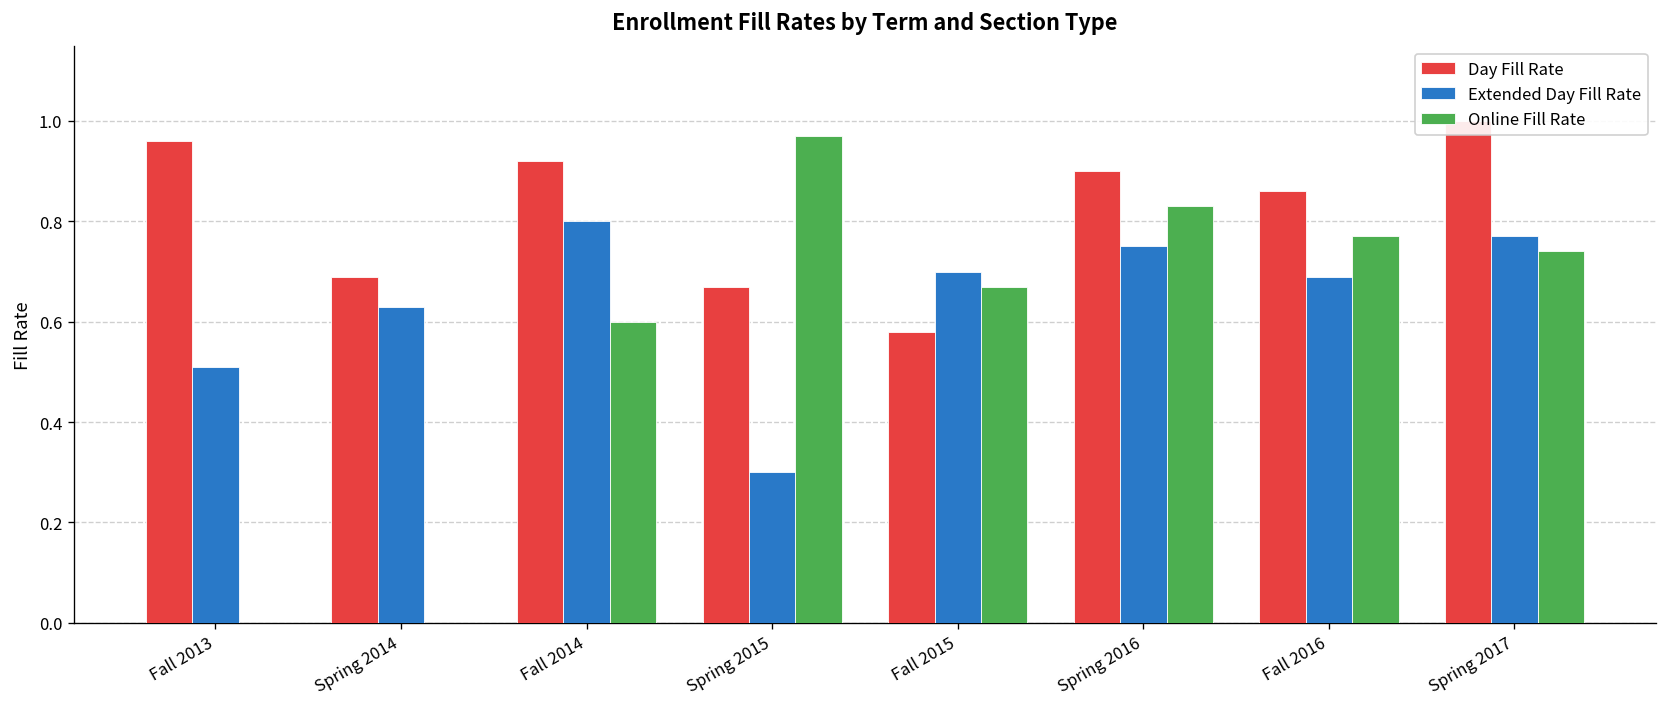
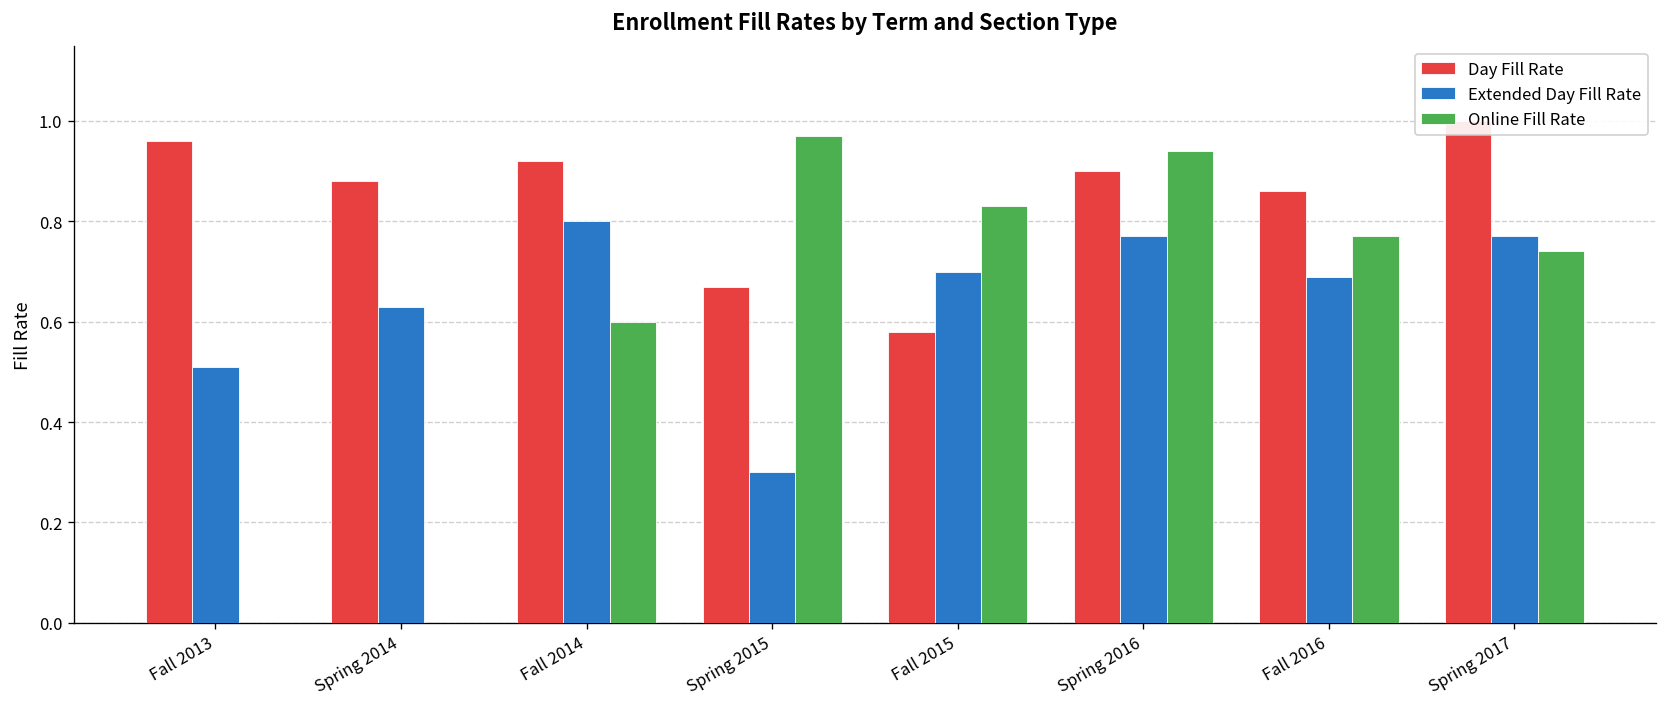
  {
    "Day Fill Rate": {
      "Fall 2013": 0.96,
-     "Spring 2014": 0.69,
+     "Spring 2014": 0.88,
      "Fall 2014": 0.92,
      "Spring 2015": 0.67,
      "Fall 2015": 0.58,
      "Spring 2016": 0.90,
      "Fall 2016": 0.86
    },
    "Extended Day Fill Rate": {
      "Fall 2013": 0.51,
      "Spring 2014": 0.63,
      "Fall 2014": 0.80,
      "Spring 2015": 0.30,
      "Fall 2015": 0.70,
-     "Spring 2016": 0.75,
+     "Spring 2016": 0.77,
      "Fall 2016": 0.69,
      "Spring 2017": 0.77
    },
    "Online Fill Rate": {
      "Fall 2013": 0.00,
      "Spring 2014": 0.00,
      "Fall 2014": 0.60,
      "Spring 2015": 0.97,
-     "Fall 2015": 0.67,
-     "Spring 2016": 0.83,
+     "Fall 2015": 0.83,
+     "Spring 2016": 0.94,
      "Fall 2016": 0.77,
      "Spring 2017": 0.74
    }
  }
